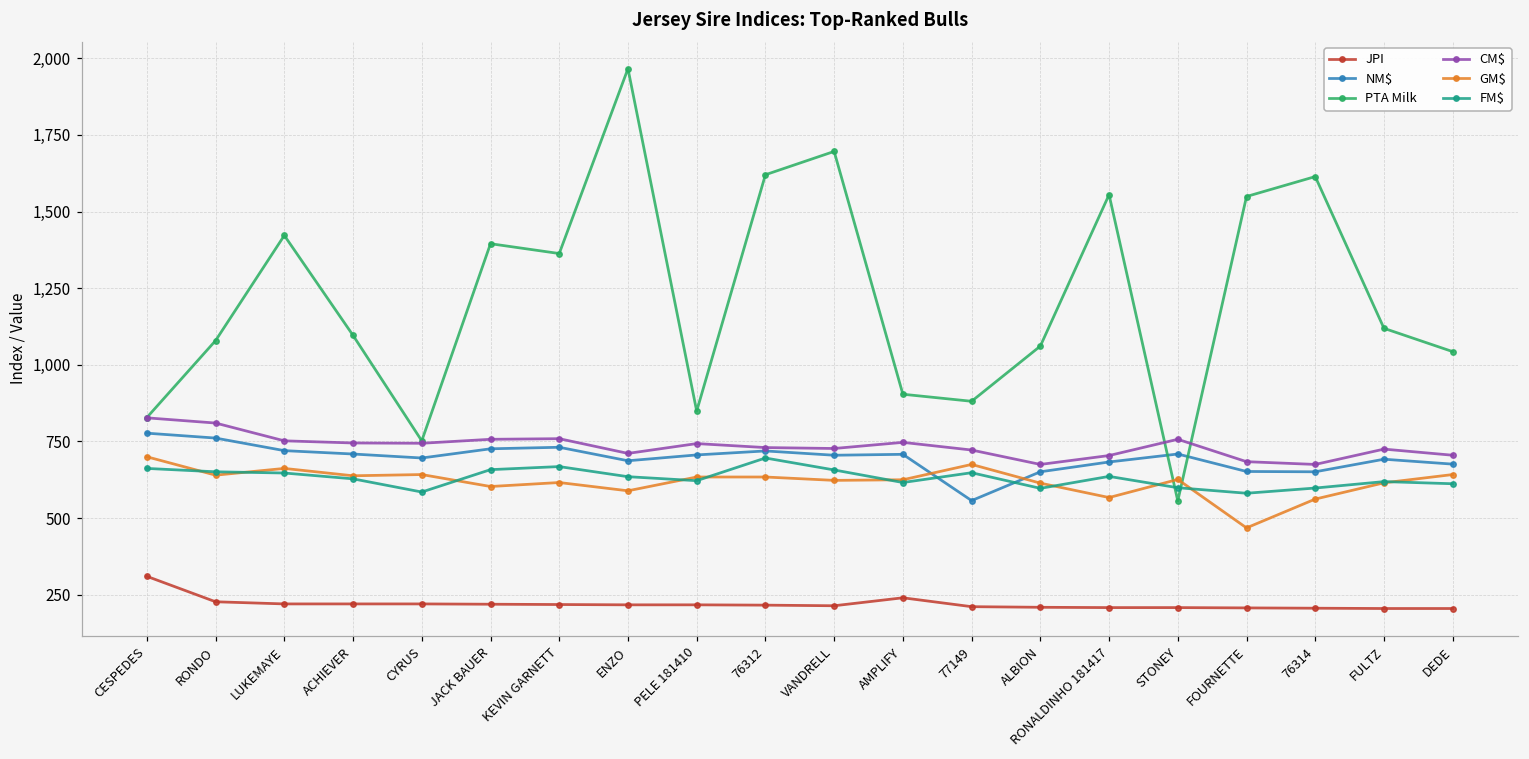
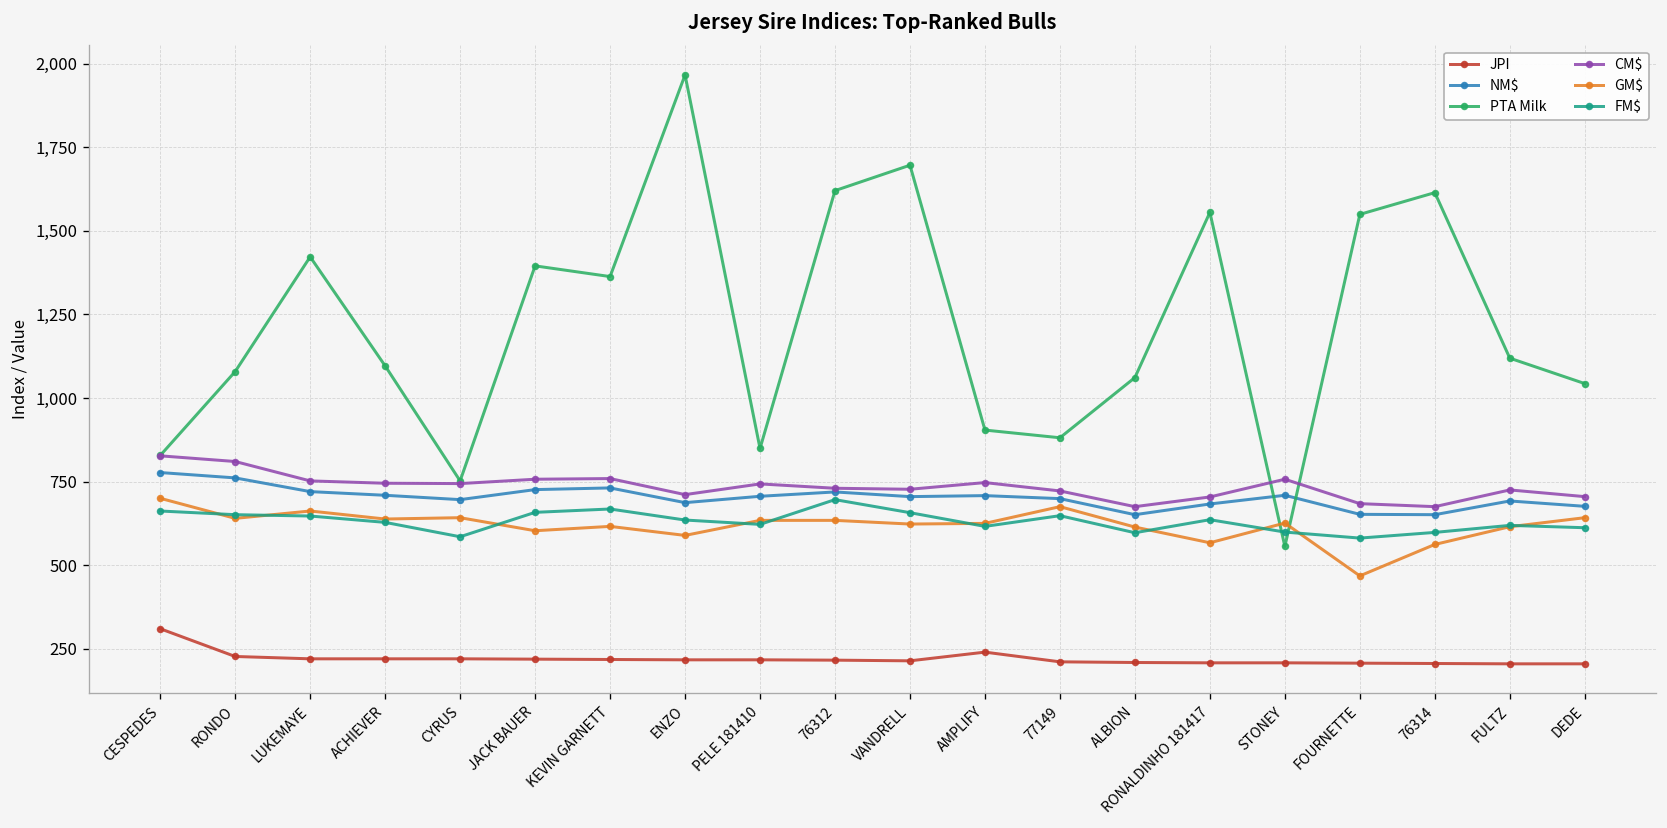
  {
    "JPI": {
      "CESPEDES": 310,
      "RONDO": 230,
      "LUKEMAYE": 220,
      "ACHIEVER": 220,
      "CYRUS": 220,
      "JACK BAUER": 220,
      "KEVIN GARNETT": 220,
      "ENZO": 220,
      "PELE 181410": 220,
      "76312": 220,
      "VANDRELL": 210,
      "AMPLIFY": 240,
      "77149": 210,
      "ALBION": 210,
      "RONALDINHO 181417": 210,
      "STONEY": 210,
      "FOURNETTE": 210,
      "76314": 210,
      "FULTZ": 210,
      "DEDE": 210
    },
    "NM$": {
      "CESPEDES": 780,
      "RONDO": 760,
      "LUKEMAYE": 720,
      "ACHIEVER": 710,
      "CYRUS": 700,
      "JACK BAUER": 730,
      "KEVIN GARNETT": 730,
      "ENZO": 690,
      "PELE 181410": 710,
      "76312": 720,
      "VANDRELL": 710,
      "AMPLIFY": 710,
-     "77149": 560,
+     "77149": 700,
      "ALBION": 650,
      "RONALDINHO 181417": 680,
      "STONEY": 710,
      "FOURNETTE": 650,
      "76314": 650,
      "FULTZ": 690,
      "DEDE": 680
    },
    "CM$": {
      "RONDO": 810,
      "LUKEMAYE": 750,
      "ACHIEVER": 750,
      "JACK BAUER": 760,
      "KEVIN GARNETT": 760,
      "ENZO": 710,
      "PELE 181410": 740,
      "76312": 730,
      "VANDRELL": 730,
      "AMPLIFY": 750,
      "77149": 720,
      "ALBION": 680,
      "RONALDINHO 181417": 700,
      "STONEY": 760,
      "FOURNETTE": 680,
      "76314": 680,
      "FULTZ": 730,
      "DEDE": 710
    },
    "GM$": {
      "CESPEDES": 700,
      "RONDO": 640,
      "LUKEMAYE": 660,
      "ACHIEVER": 640,
      "CYRUS": 640,
      "JACK BAUER": 600,
      "KEVIN GARNETT": 620,
      "ENZO": 590,
      "PELE 181410": 630,
      "76312": 630,
      "VANDRELL": 620,
      "AMPLIFY": 630,
      "77149": 680,
      "ALBION": 610,
      "RONALDINHO 181417": 570,
      "STONEY": 630,
      "FOURNETTE": 470,
      "76314": 560,
      "DEDE": 640
    }
  }
